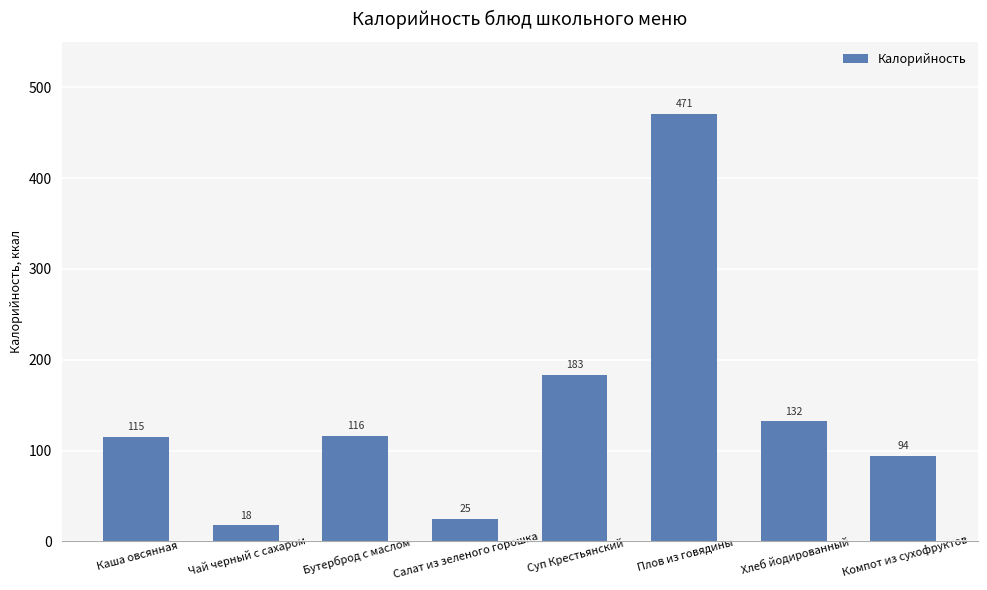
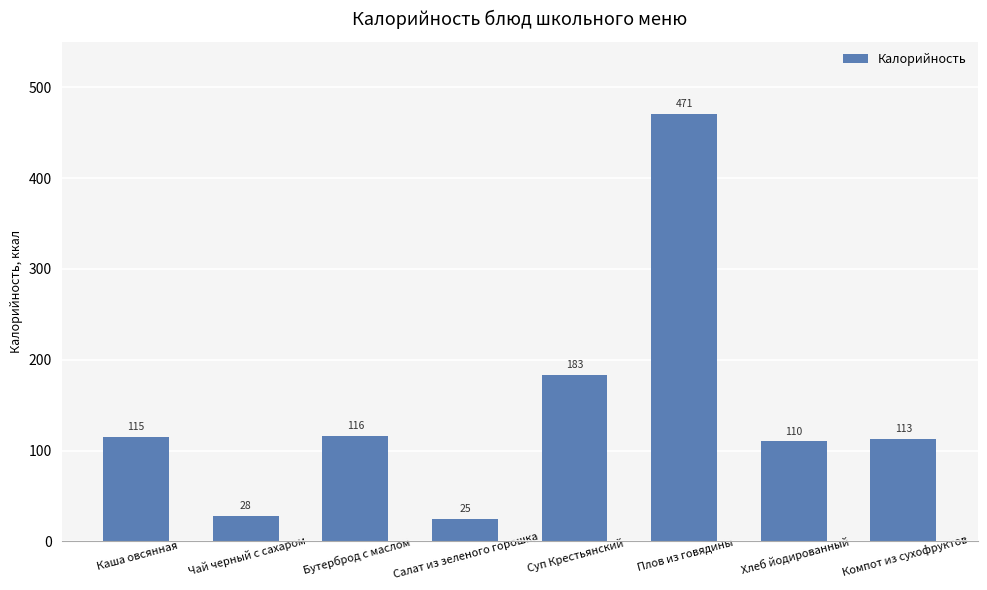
  {
    "Каша овсянная": 115,
-   "Чай черный с сахаром": 18,
+   "Чай черный с сахаром": 28,
    "Бутерброд с маслом": 116,
    "Салат из зеленого горошка": 25,
    "Суп Крестьянский": 183,
    "Плов из говядины": 471,
-   "Хлеб йодированный": 132,
-   "Компот из сухофруктов": 94
+   "Хлеб йодированный": 110,
+   "Компот из сухофруктов": 113
  }
